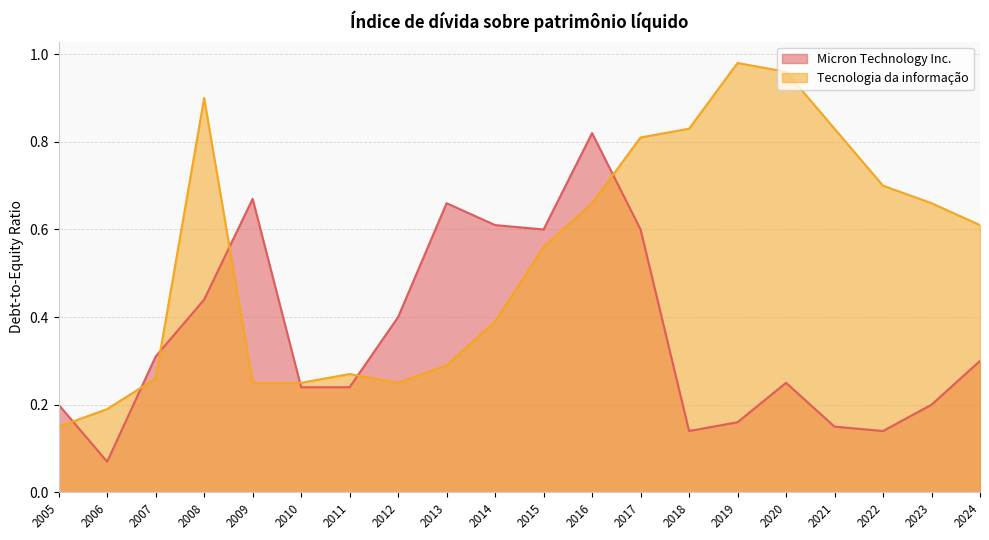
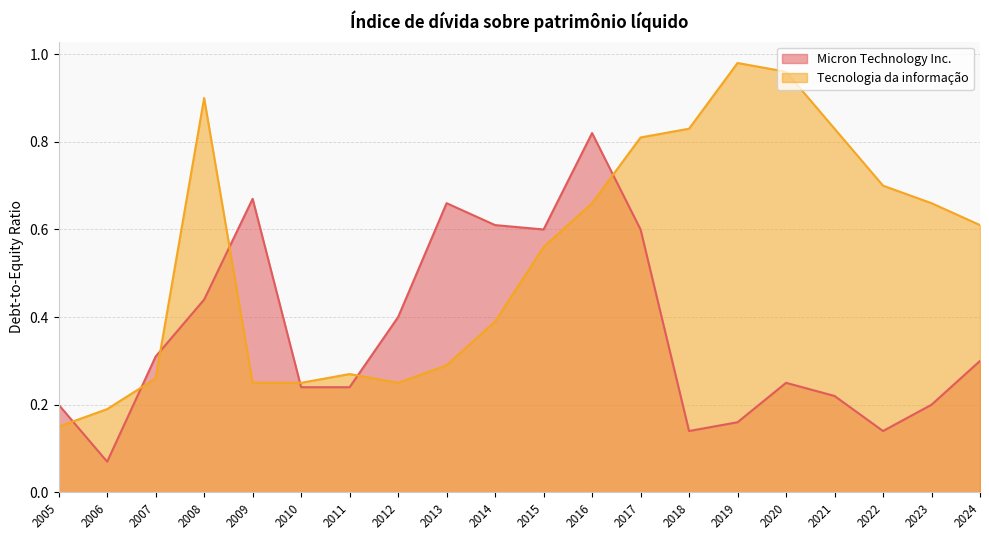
  {
    "Micron Technology Inc.": {
      "2005": 0.20,
      "2006": 0.07,
      "2007": 0.31,
      "2008": 0.44,
      "2009": 0.67,
      "2010": 0.24,
      "2011": 0.24,
      "2012": 0.40,
      "2013": 0.66,
      "2014": 0.61,
      "2015": 0.60,
      "2016": 0.82,
      "2017": 0.60,
      "2018": 0.14,
      "2019": 0.16,
      "2020": 0.25,
-     "2021": 0.15,
+     "2021": 0.22,
      "2022": 0.14,
      "2023": 0.20,
      "2024": 0.30
    },
    "Tecnologia da informação": {
      "2005": 0.15,
      "2006": 0.19,
      "2007": 0.26,
      "2008": 0.90,
      "2009": 0.25,
      "2010": 0.25,
      "2011": 0.27,
      "2012": 0.25,
      "2013": 0.29,
      "2014": 0.39,
      "2015": 0.56,
      "2016": 0.66,
      "2017": 0.81,
      "2018": 0.83,
      "2019": 0.98,
      "2021": 0.83,
      "2022": 0.70,
      "2023": 0.66,
      "2024": 0.61
    }
  }
